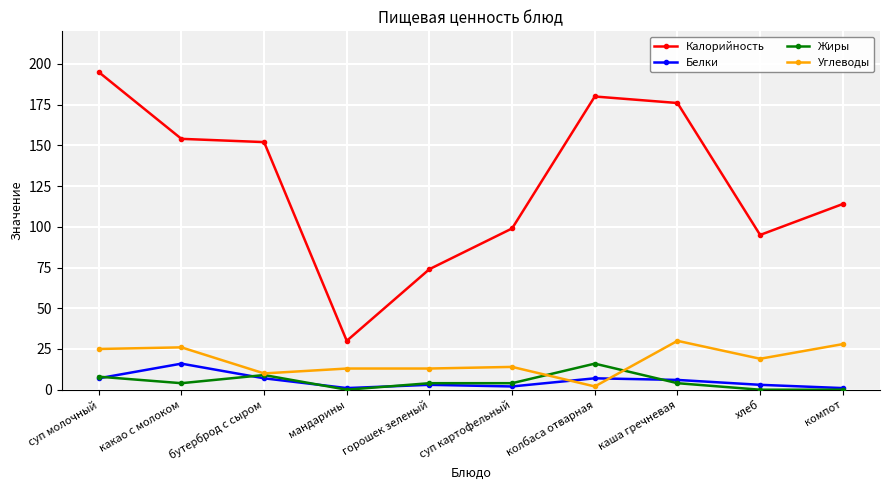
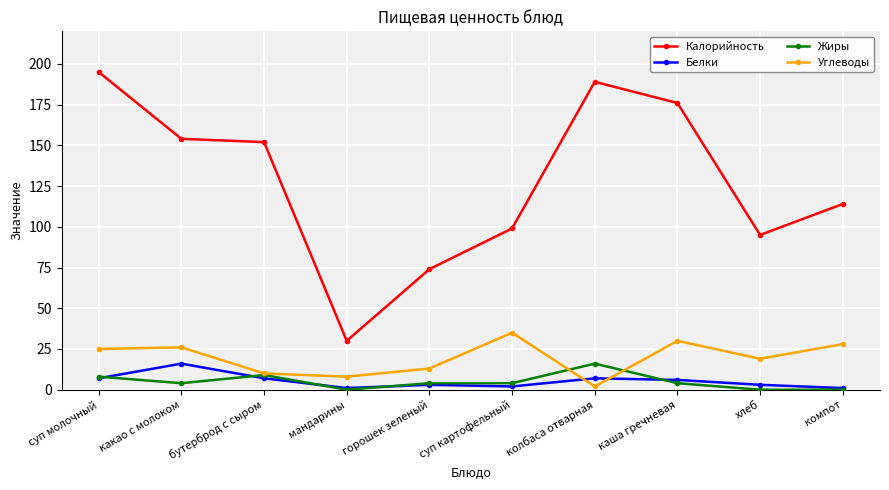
  {
    "Калорийность": {
      "суп молочный": 195,
      "какао с молоком": 154,
      "бутерброд с сыром": 152,
      "мандарины": 30,
      "горошек зеленый": 74,
      "суп картофельный": 99,
-     "колбаса отварная": 180,
+     "колбаса отварная": 189,
      "каша гречневая": 176,
      "хлеб": 95,
      "компот": 114
    },
    "Белки": {
      "какао с молоком": 16,
      "бутерброд с сыром": 7,
      "суп картофельный": 2,
      "колбаса отварная": 7,
      "каша гречневая": 6,
      "хлеб": 3
    },
    "Жиры": {
      "какао с молоком": 4,
      "суп картофельный": 4,
      "колбаса отварная": 16,
      "каша гречневая": 4,
      "хлеб": 0
    },
    "Углеводы": {
      "суп молочный": 25,
      "какао с молоком": 26,
-     "мандарины": 13,
+     "мандарины": 8,
      "горошек зеленый": 13,
-     "суп картофельный": 14,
+     "суп картофельный": 35,
      "колбаса отварная": 2,
      "каша гречневая": 30,
      "хлеб": 19,
      "компот": 28
    }
  }
